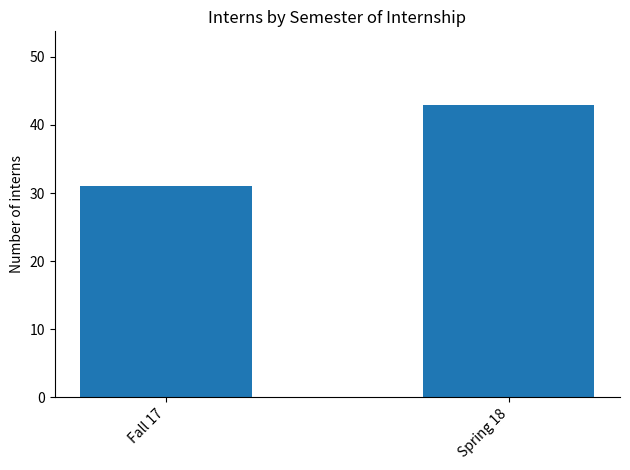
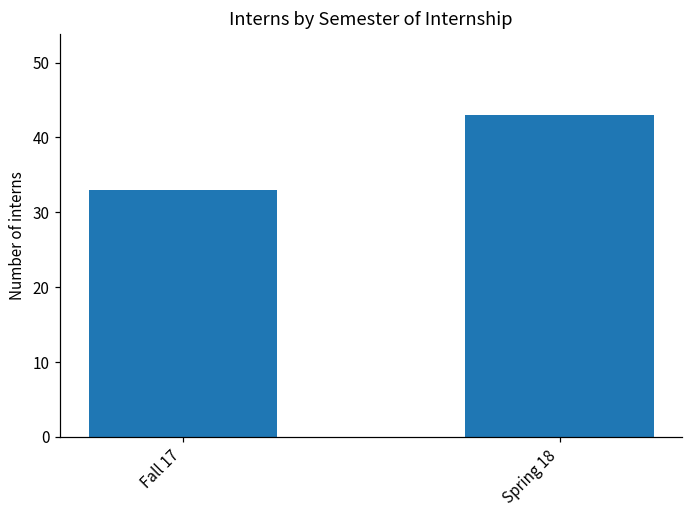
  {
-   "Fall 17": 31,
+   "Fall 17": 33,
    "Spring 18": 43
  }
